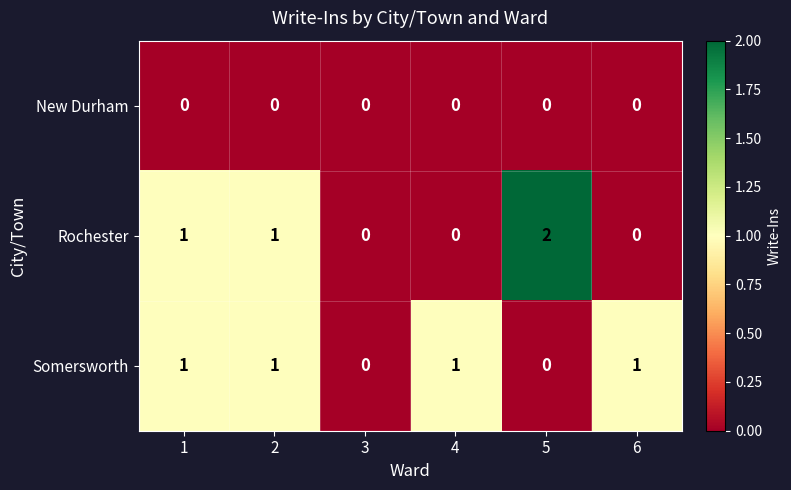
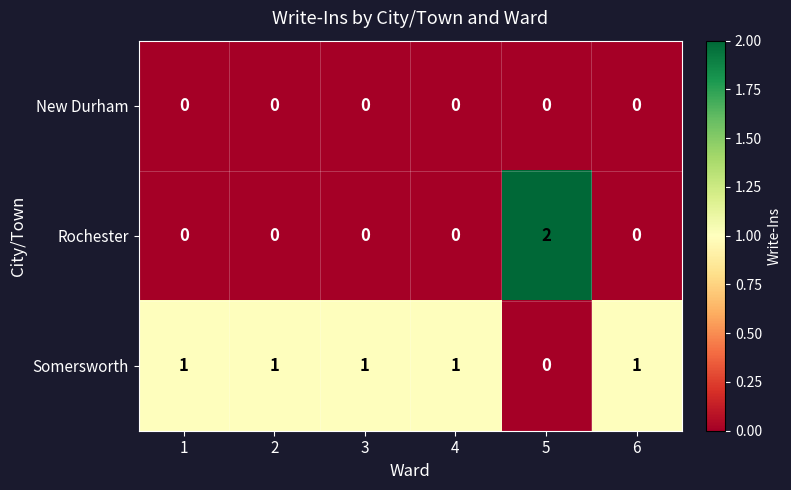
  {
    "New Durham": {
      "1": 0,
      "2": 0,
      "3": 0,
      "4": 0,
      "5": 0,
      "6": 0
    },
    "Rochester": {
-     "1": 1,
-     "2": 1,
+     "1": 0,
+     "2": 0,
      "3": 0,
      "4": 0,
      "5": 2,
      "6": 0
    },
    "Somersworth": {
      "1": 1,
      "2": 1,
-     "3": 0,
+     "3": 1,
      "4": 1,
      "5": 0,
      "6": 1
    }
  }
